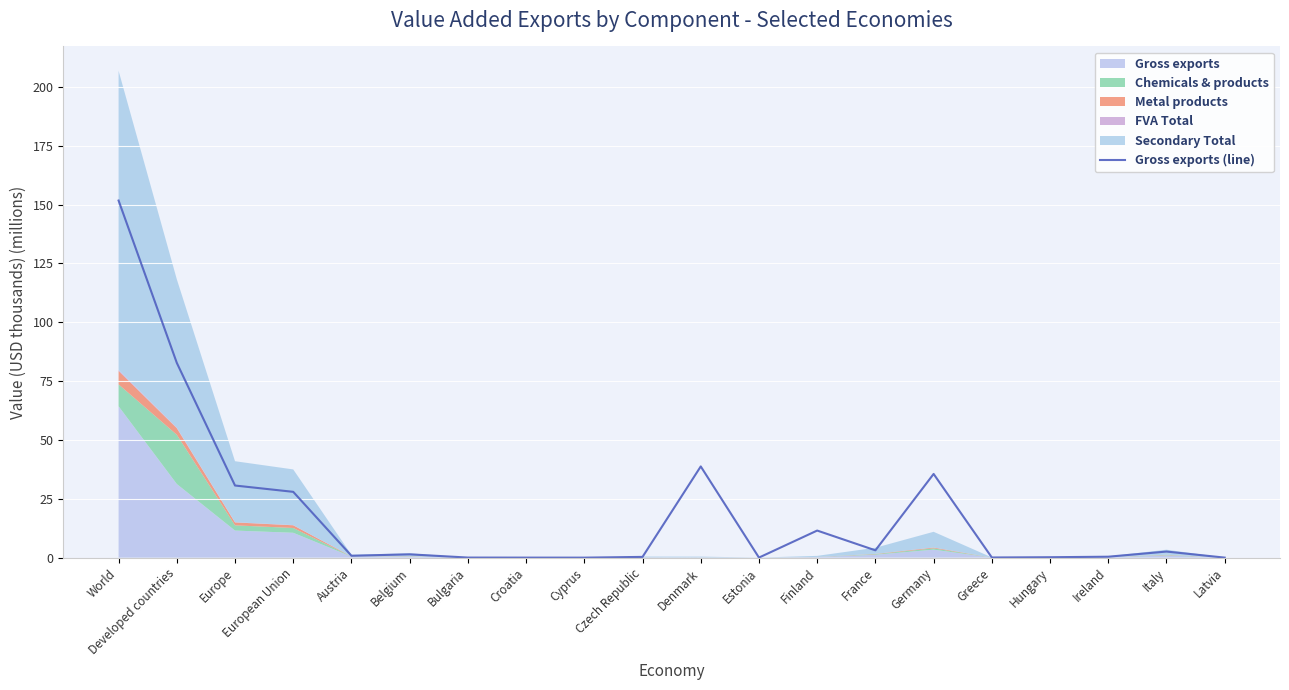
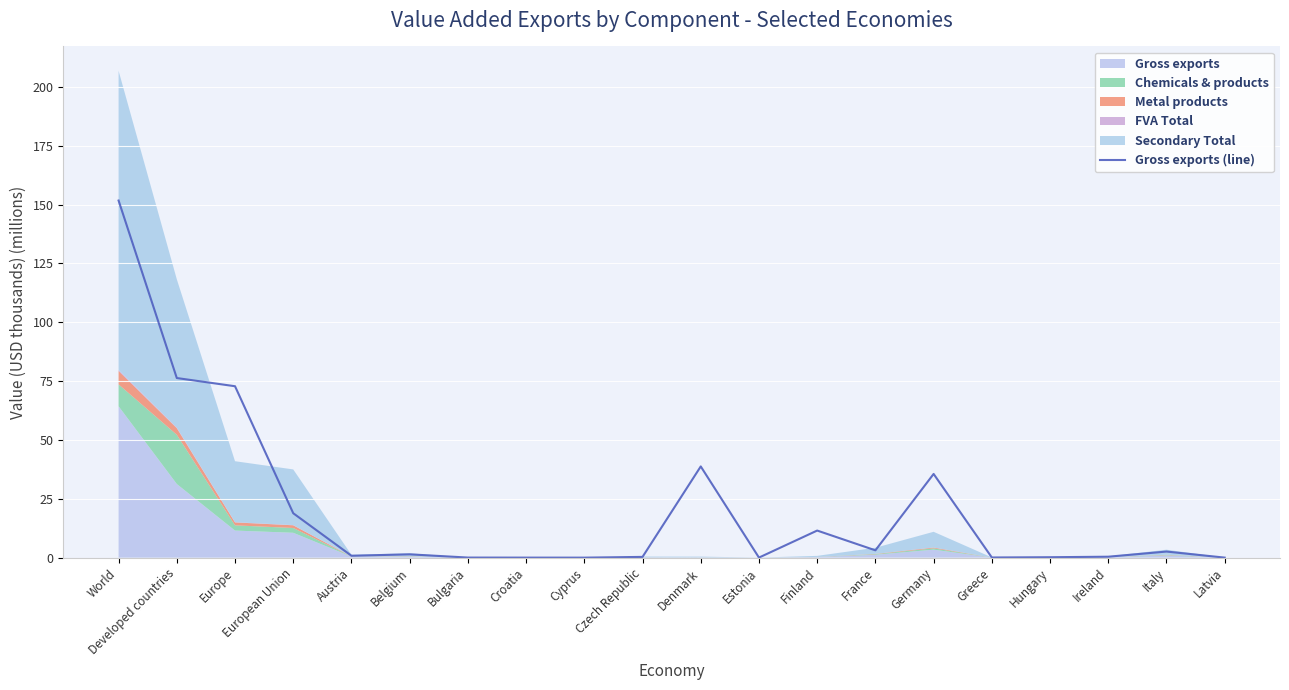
  {
    "Gross exports (line)": {
      "World": 152,
-     "Developed countries": 83,
-     "Europe": 31,
-     "European Union": 28,
+     "Developed countries": 76,
+     "Europe": 73,
+     "European Union": 19,
      "Denmark": 39,
      "Finland": 12,
      "Germany": 36
    },
    "Chemicals & products": {
      "World": 9,
      "Developed countries": 21,
      "Europe": 2,
      "European Union": 2
    }
  }
